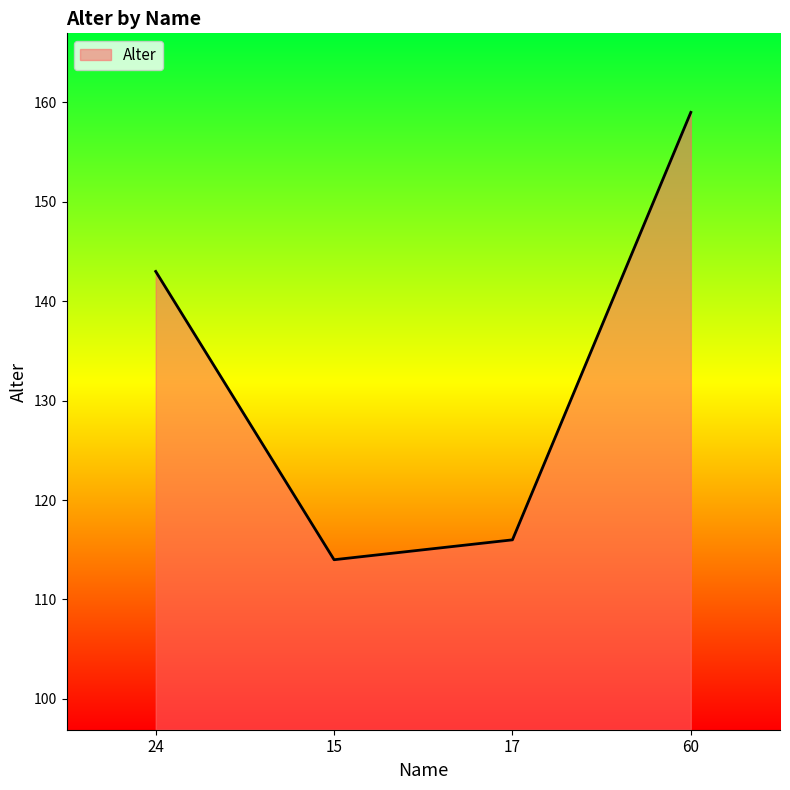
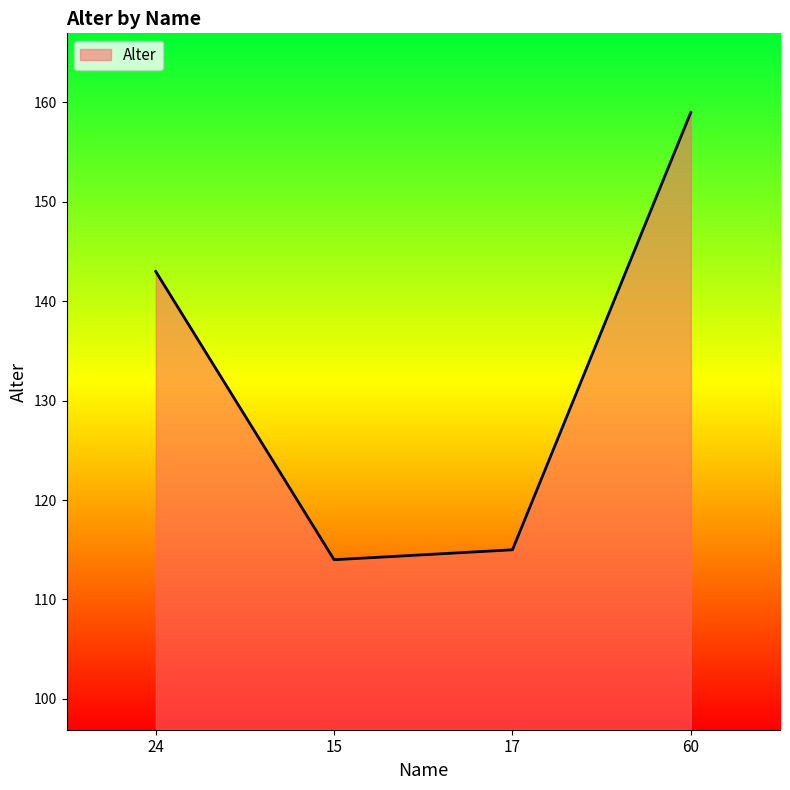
  {
    "24": 143,
    "15": 114,
-   "17": 116,
+   "17": 115,
    "60": 159
  }
